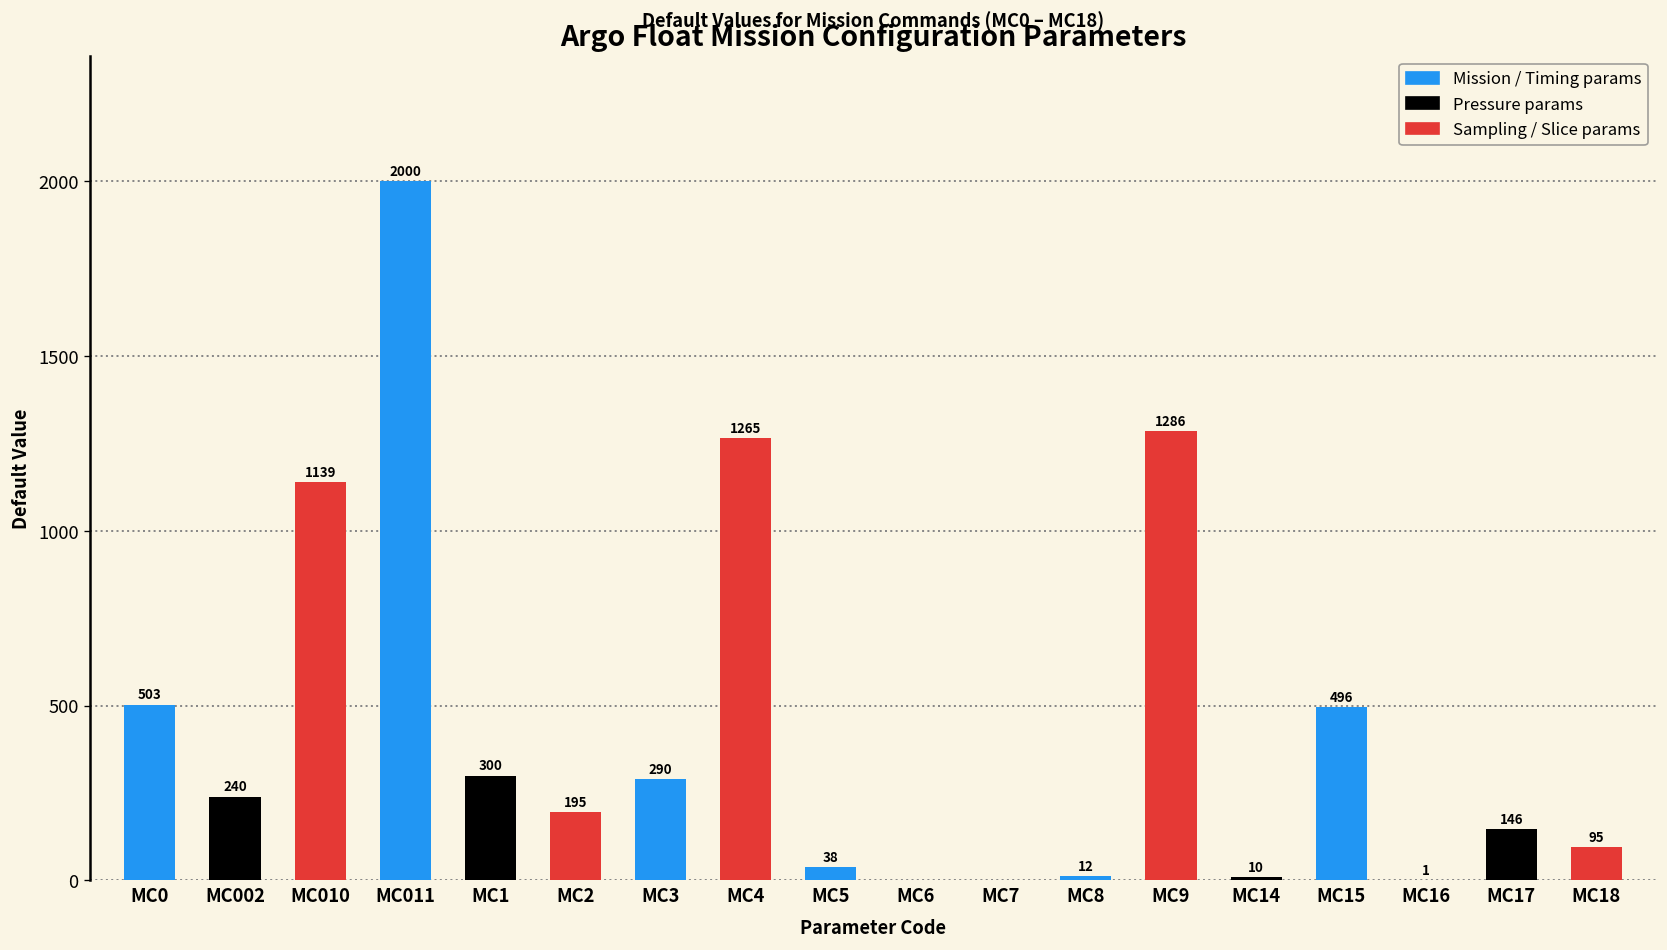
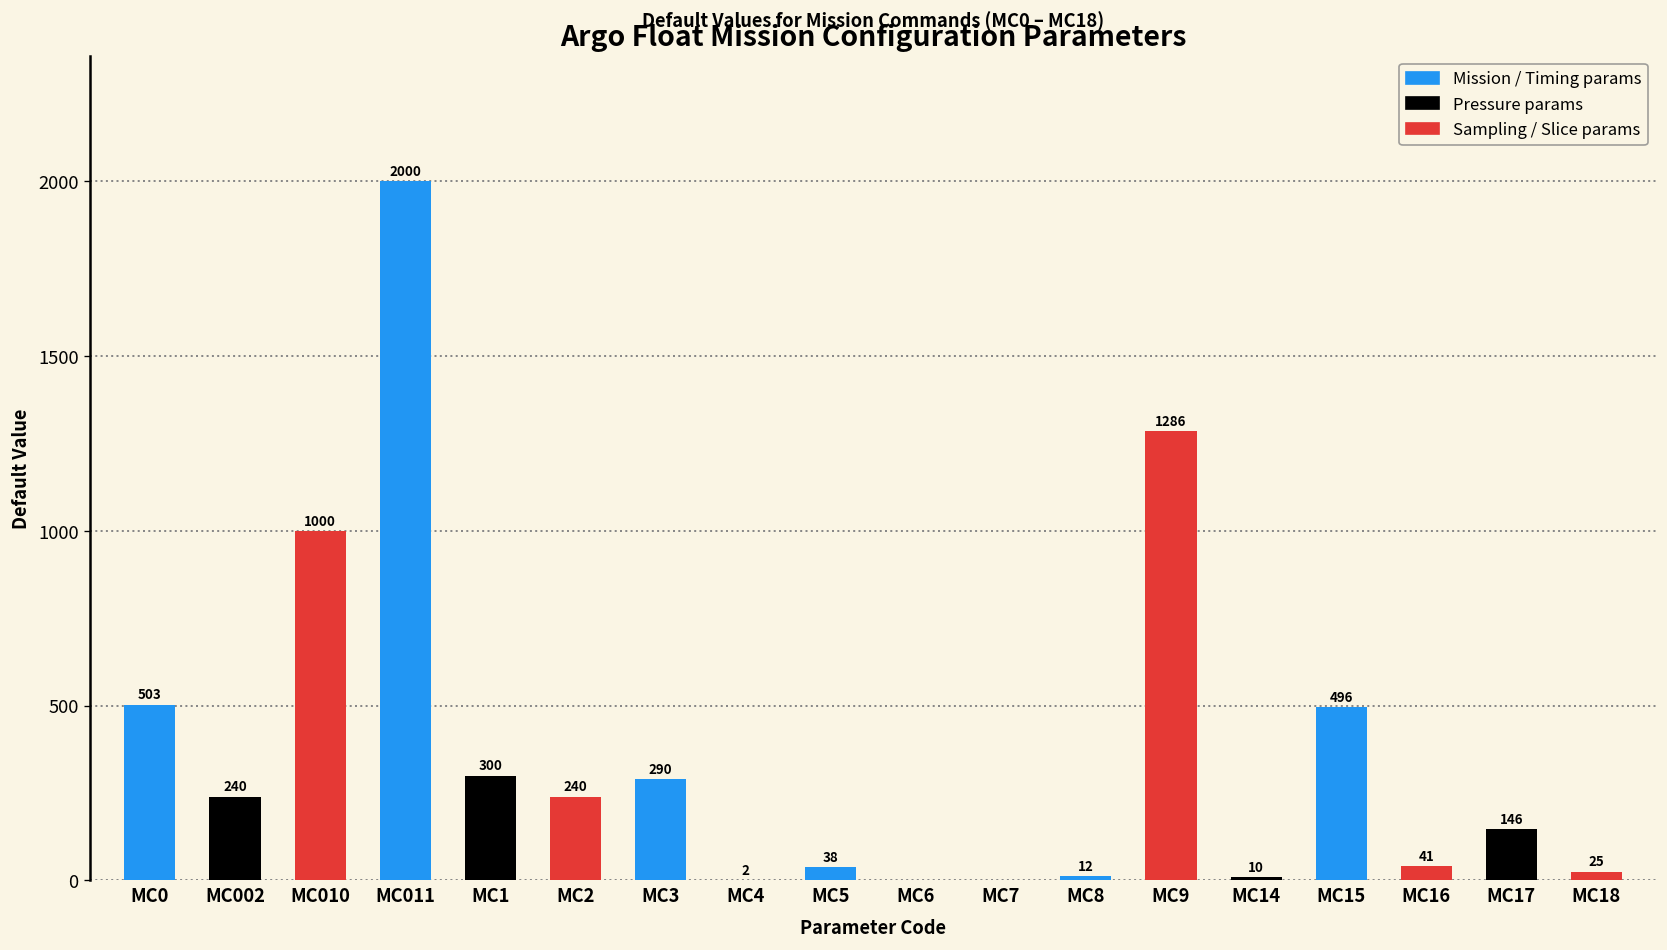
  {
    "MC0": 503,
    "MC002": 240,
-   "MC010": 1139,
+   "MC010": 1000,
    "MC011": 2000,
    "MC1": 300,
-   "MC2": 195,
+   "MC2": 240,
    "MC3": 290,
-   "MC4": 1265,
+   "MC4": 2,
    "MC5": 38,
    "MC8": 12,
    "MC9": 1286,
    "MC14": 10,
    "MC15": 496,
-   "MC16": 1,
+   "MC16": 41,
    "MC17": 146,
-   "MC18": 95
+   "MC18": 25
  }
